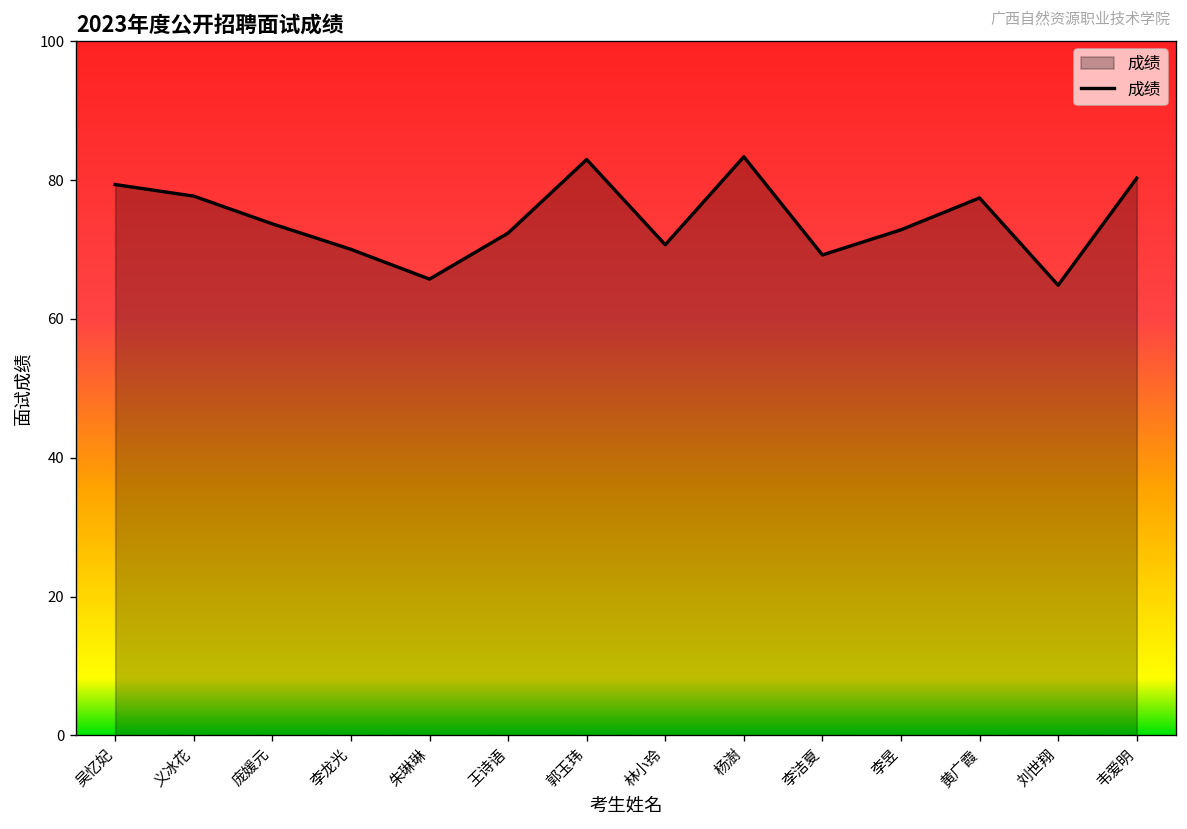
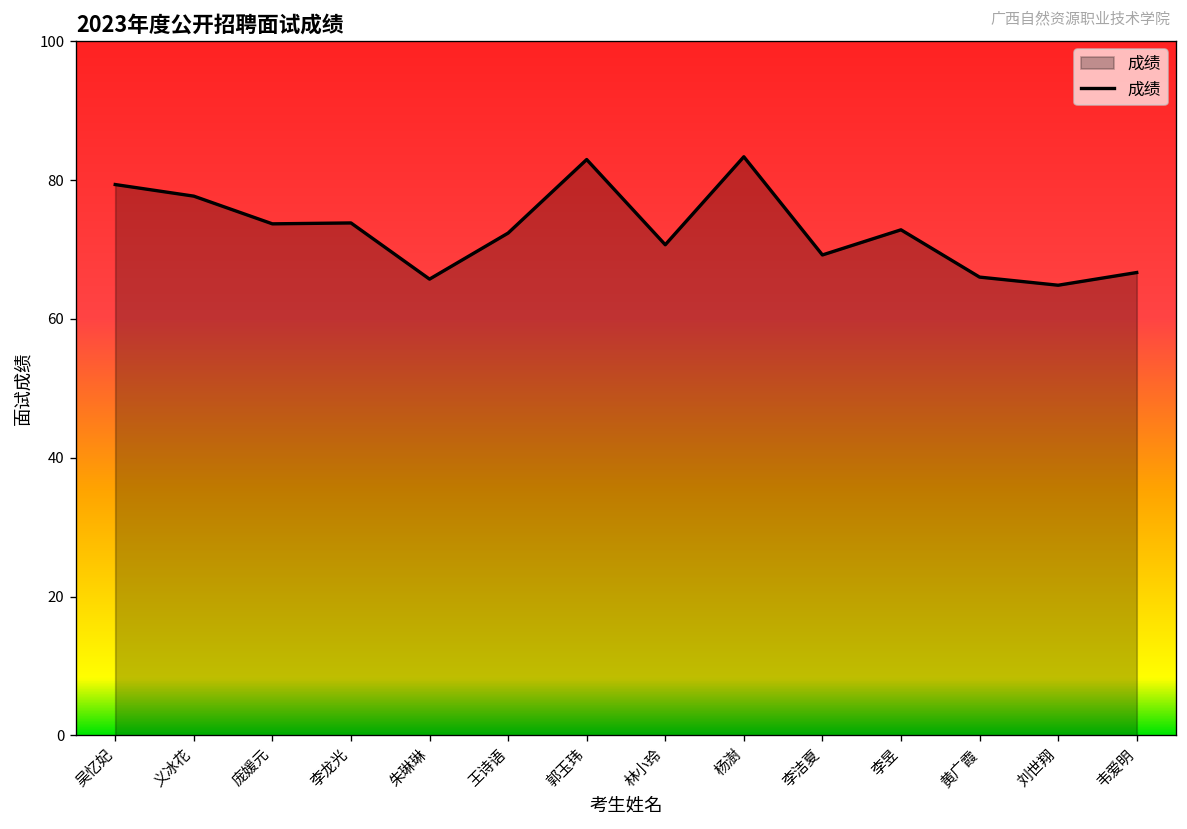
  {
    "吴忆妃": 79,
    "义冰花": 78,
    "庞媛元": 74,
-   "李龙光": 70,
+   "李龙光": 74,
    "朱琳琳": 66,
    "王诗语": 72,
    "郭玉玮": 83,
    "林小玲": 71,
    "杨澍": 83,
    "李洁夏": 69,
    "李昱": 73,
-   "黄广霞": 77,
+   "黄广霞": 66,
    "刘世翔": 65,
-   "韦爱明": 80
+   "韦爱明": 67
  }
